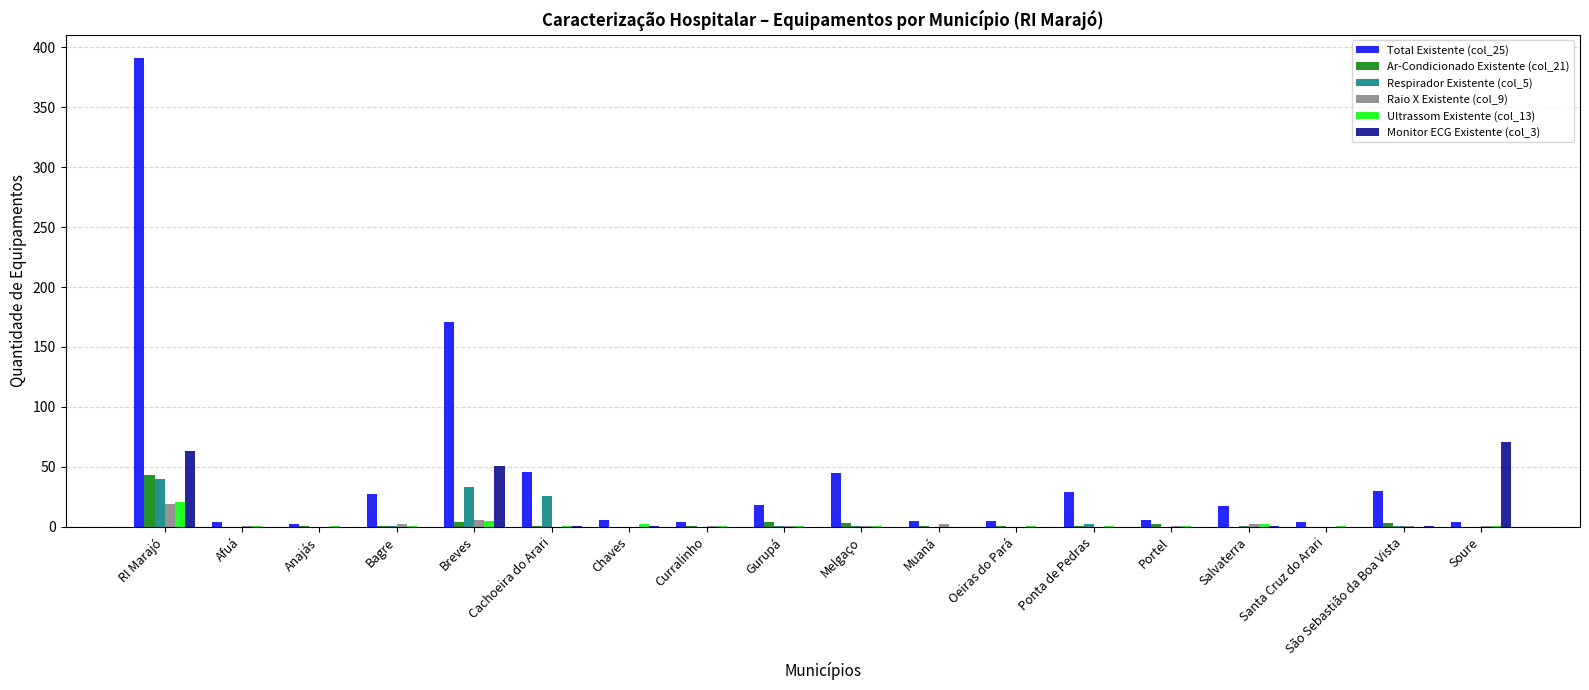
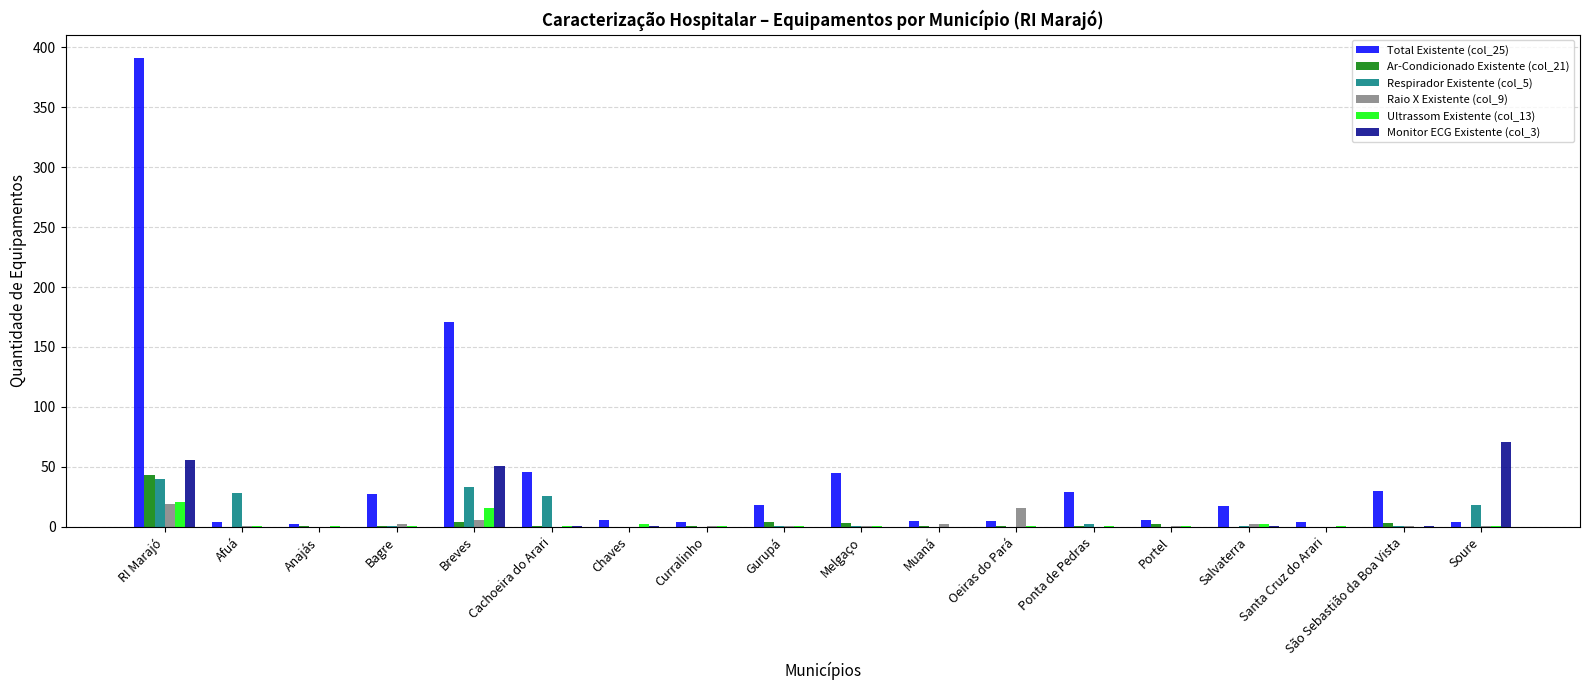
  {
    "Total Existente (col_25)": {
      "RI Marajó": 391,
      "Afuá": 4,
      "Bagre": 27,
      "Breves": 171,
      "Cachoeira do Arari": 46,
      "Chaves": 6,
      "Curralinho": 4,
      "Gurupá": 18,
      "Melgaço": 45,
      "Muaná": 5,
      "Oeiras do Pará": 5,
      "Ponta de Pedras": 29,
      "Portel": 6,
      "Salvaterra": 17,
      "Santa Cruz do Arari": 4,
      "São Sebastião da Boa Vista": 30,
      "Soure": 4
    },
    "Ar-Condicionado Existente (col_21)": {
      "RI Marajó": 43,
      "Afuá": 0,
      "Breves": 4,
      "Chaves": 0,
      "Gurupá": 4,
      "Melgaço": 3,
      "Salvaterra": 0,
      "Santa Cruz do Arari": 0,
      "São Sebastião da Boa Vista": 3,
      "Soure": 0
    },
    "Respirador Existente (col_5)": {
      "RI Marajó": 40,
-     "Afuá": 0,
+     "Afuá": 28,
      "Anajás": 0,
      "Breves": 33,
      "Cachoeira do Arari": 26,
      "Chaves": 0,
      "Curralinho": 0,
      "Muaná": 0,
      "Oeiras do Pará": 0,
      "Portel": 0,
      "Santa Cruz do Arari": 0,
-     "Soure": 0
+     "Soure": 18
    },
    "Raio X Existente (col_9)": {
      "RI Marajó": 19,
      "Anajás": 0,
      "Breves": 6,
      "Cachoeira do Arari": 0,
      "Chaves": 0,
-     "Oeiras do Pará": 0,
+     "Oeiras do Pará": 16,
      "Ponta de Pedras": 0,
      "Santa Cruz do Arari": 0
    },
    "Ultrassom Existente (col_13)": {
      "RI Marajó": 21,
-     "Breves": 5,
+     "Breves": 16,
      "Muaná": 0,
      "São Sebastião da Boa Vista": 0
    },
    "Monitor ECG Existente (col_3)": {
-     "RI Marajó": 63,
+     "RI Marajó": 56,
      "Afuá": 0,
      "Anajás": 0,
      "Bagre": 0,
      "Breves": 51,
      "Curralinho": 0,
      "Gurupá": 0,
      "Melgaço": 0,
      "Muaná": 0,
      "Oeiras do Pará": 0,
      "Ponta de Pedras": 0,
      "Portel": 0,
      "Santa Cruz do Arari": 0,
      "Soure": 71
    }
  }
